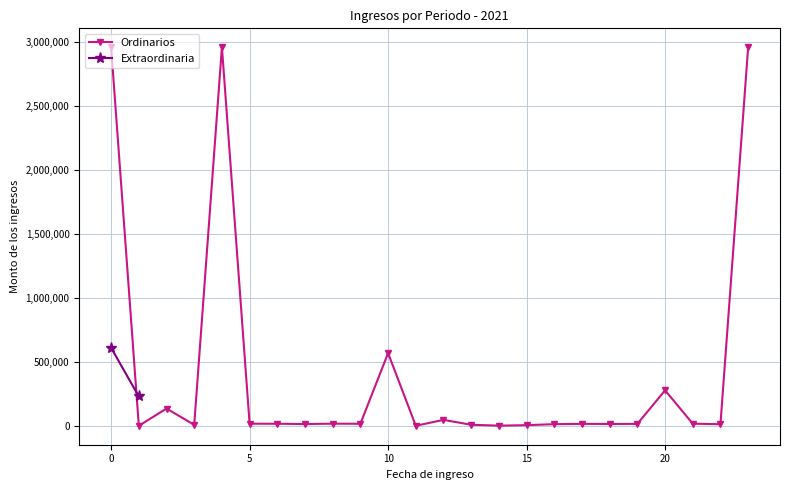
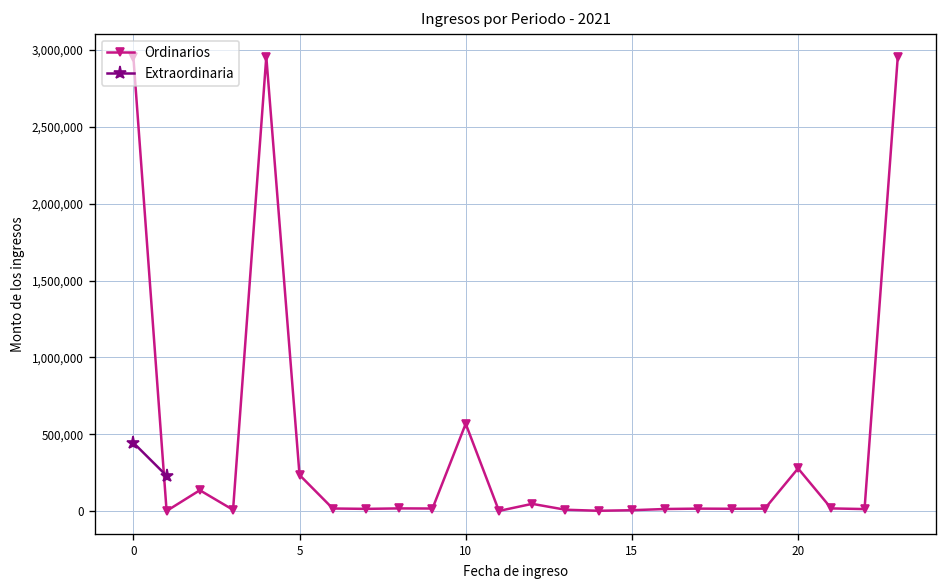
  {
    "Ordinarios": {
-     "5": "20,000",
+     "5": "240,000",
      "10": "570,000",
      "15": "10,000",
      "20": "280,000"
    },
    "Extraordinaria": {
-     "0": "610,000"
+     "0": "440,000"
    }
  }
